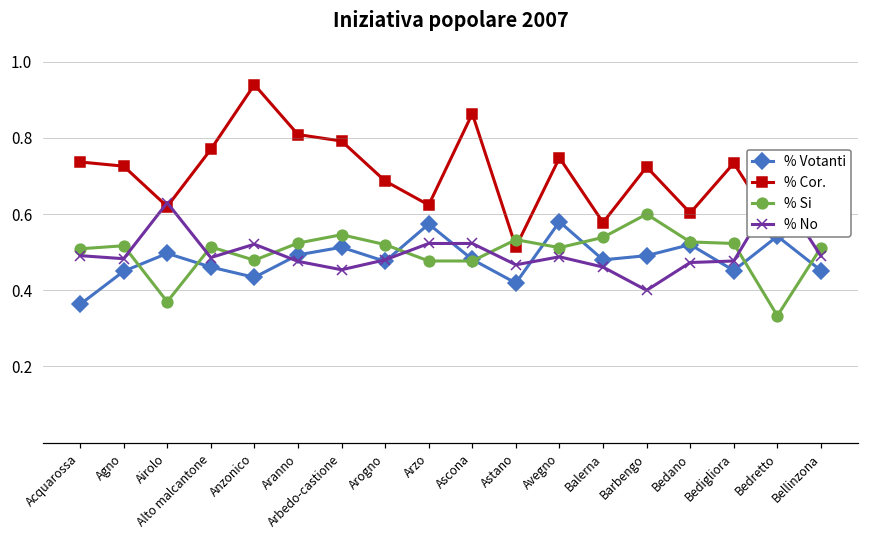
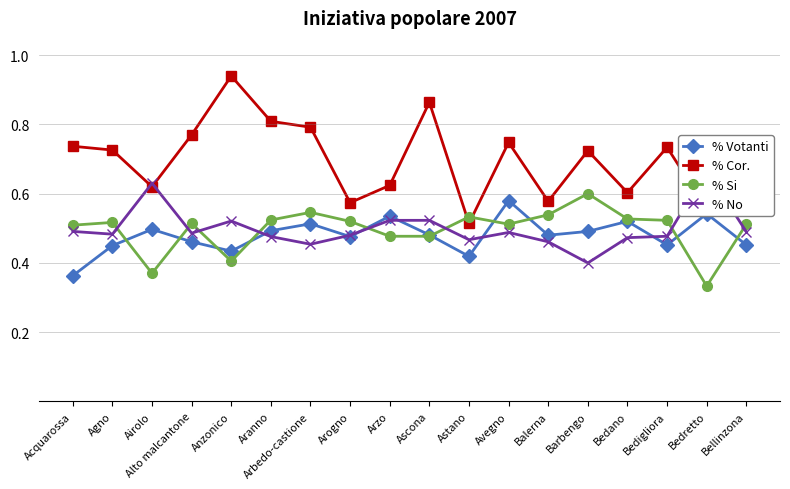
  {
    "% Votanti": {
      "Acquarossa": 0.36,
      "Agno": 0.45,
      "Airolo": 0.50,
      "Alto malcantone": 0.46,
      "Anzonico": 0.43,
      "Aranno": 0.49,
      "Arbedo-castione": 0.51,
-     "Arzo": 0.57,
+     "Arzo": 0.54,
      "Astano": 0.42,
      "Avegno": 0.58,
      "Balerna": 0.48,
      "Barbengo": 0.49,
      "Bedigliora": 0.45,
      "Bellinzona": 0.45
    },
    "% Cor.": {
      "Acquarossa": 0.74,
      "Agno": 0.73,
      "Airolo": 0.62,
      "Alto malcantone": 0.77,
      "Anzonico": 0.94,
      "Aranno": 0.81,
      "Arbedo-castione": 0.79,
-     "Arogno": 0.69,
+     "Arogno": 0.57,
      "Arzo": 0.62,
      "Ascona": 0.86,
      "Astano": 0.51,
      "Avegno": 0.75,
      "Balerna": 0.58,
      "Barbengo": 0.72,
      "Bedano": 0.60,
      "Bedigliora": 0.73
    },
    "% Si": {
      "Acquarossa": 0.51,
      "Agno": 0.52,
      "Airolo": 0.37,
      "Alto malcantone": 0.51,
-     "Anzonico": 0.48,
+     "Anzonico": 0.41,
      "Aranno": 0.52,
      "Arbedo-castione": 0.55,
      "Arogno": 0.52,
      "Arzo": 0.48,
      "Astano": 0.53,
      "Avegno": 0.51,
      "Balerna": 0.54,
      "Barbengo": 0.60,
      "Bedigliora": 0.52,
      "Bedretto": 0.33,
      "Bellinzona": 0.51
    },
    "% No": {
      "Acquarossa": 0.49,
      "Agno": 0.48,
      "Airolo": 0.63,
      "Alto malcantone": 0.49,
      "Anzonico": 0.52,
      "Aranno": 0.48,
      "Arbedo-castione": 0.45,
      "Arzo": 0.52,
      "Ascona": 0.52,
      "Astano": 0.47,
      "Avegno": 0.49,
      "Balerna": 0.46,
      "Barbengo": 0.40,
      "Bedano": 0.47,
      "Bedigliora": 0.48,
      "Bellinzona": 0.49
    }
  }
